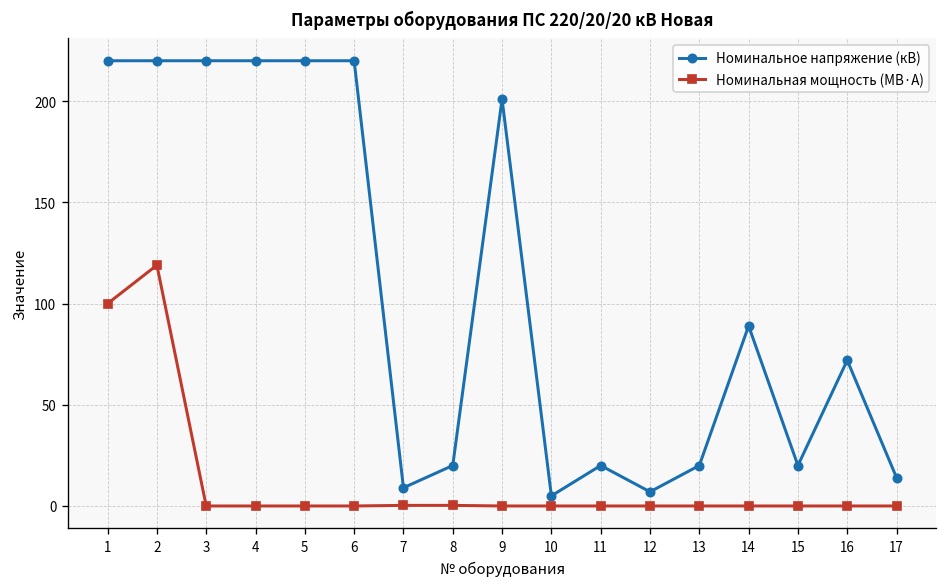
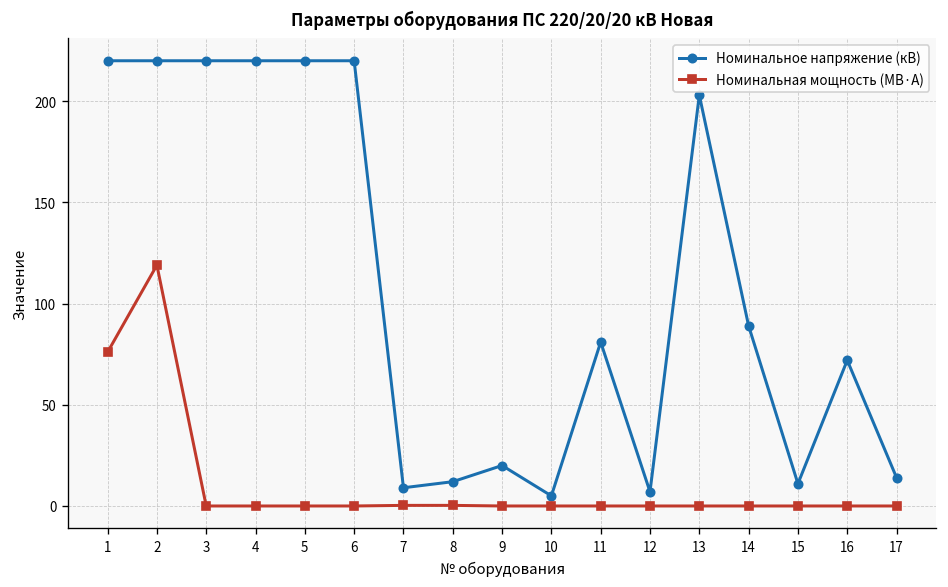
  {
    "Номинальное напряжение (кВ)": {
      "1": 220,
      "2": 220,
      "3": 220,
      "4": 220,
      "5": 220,
      "6": 220,
      "7": 9,
-     "8": 20,
-     "9": 201,
+     "8": 12,
+     "9": 20,
      "10": 5,
-     "11": 20,
+     "11": 81,
      "12": 7,
-     "13": 20,
+     "13": 203,
      "14": 89,
-     "15": 20,
+     "15": 11,
      "16": 72,
      "17": 14
    },
    "Номинальная мощность (МВ·А)": {
-     "1": 100,
+     "1": 76,
      "2": 119,
      "3": 0,
      "4": 0,
      "5": 0,
      "6": 0,
      "7": 0,
      "8": 0,
      "9": 0,
      "10": 0,
      "11": 0,
      "12": 0,
      "13": 0,
      "14": 0,
      "15": 0,
      "16": 0,
      "17": 0
    }
  }
